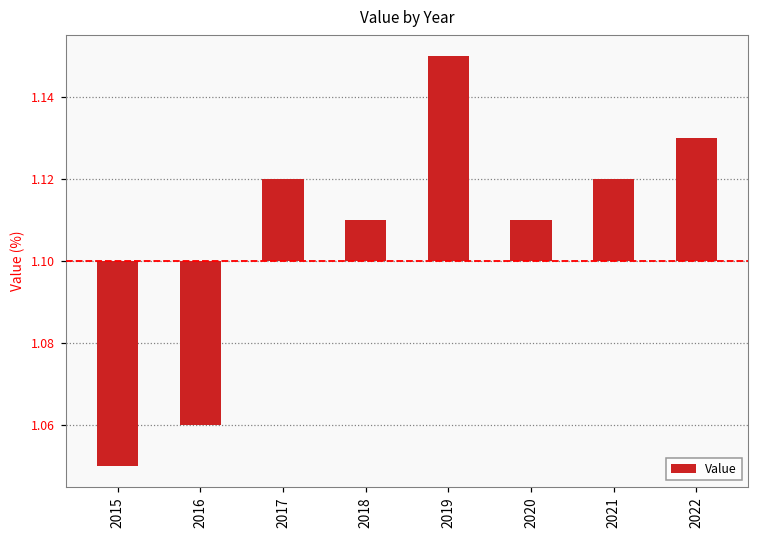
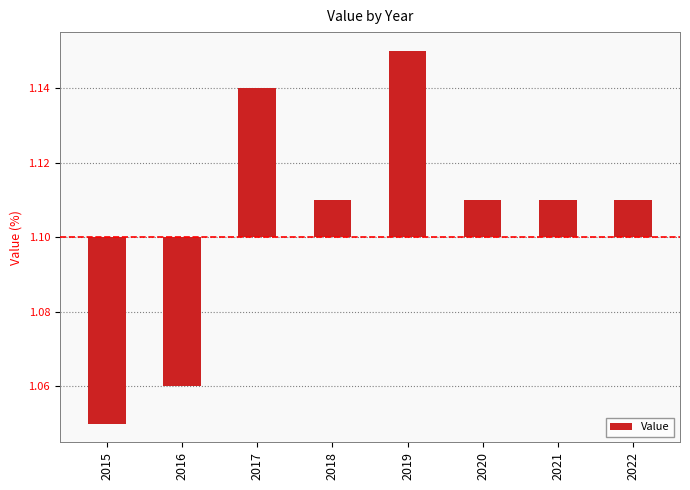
  {
    "2015": 1.05,
    "2016": 1.06,
-   "2017": 1.12,
+   "2017": 1.14,
    "2018": 1.11,
    "2019": 1.15,
    "2020": 1.11,
-   "2021": 1.12,
-   "2022": 1.13
+   "2021": 1.11,
+   "2022": 1.11
  }
